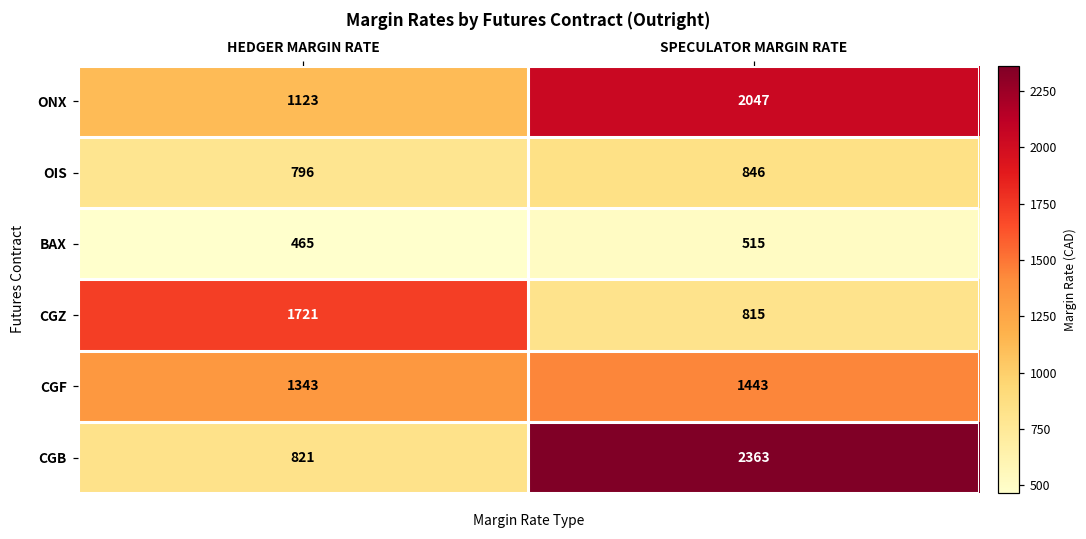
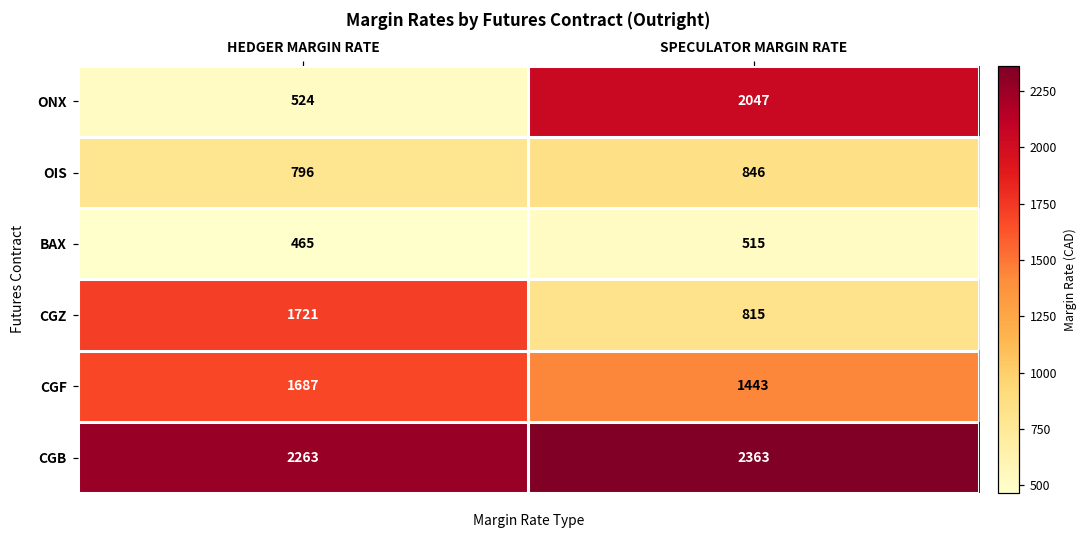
  {
    "ONX": {
-     "HEDGER MARGIN RATE": 1123,
+     "HEDGER MARGIN RATE": 524,
      "SPECULATOR MARGIN RATE": 2047
    },
    "OIS": {
      "HEDGER MARGIN RATE": 796,
      "SPECULATOR MARGIN RATE": 846
    },
    "BAX": {
      "HEDGER MARGIN RATE": 465,
      "SPECULATOR MARGIN RATE": 515
    },
    "CGZ": {
      "HEDGER MARGIN RATE": 1721,
      "SPECULATOR MARGIN RATE": 815
    },
    "CGF": {
-     "HEDGER MARGIN RATE": 1343,
+     "HEDGER MARGIN RATE": 1687,
      "SPECULATOR MARGIN RATE": 1443
    },
    "CGB": {
-     "HEDGER MARGIN RATE": 821,
+     "HEDGER MARGIN RATE": 2263,
      "SPECULATOR MARGIN RATE": 2363
    }
  }
